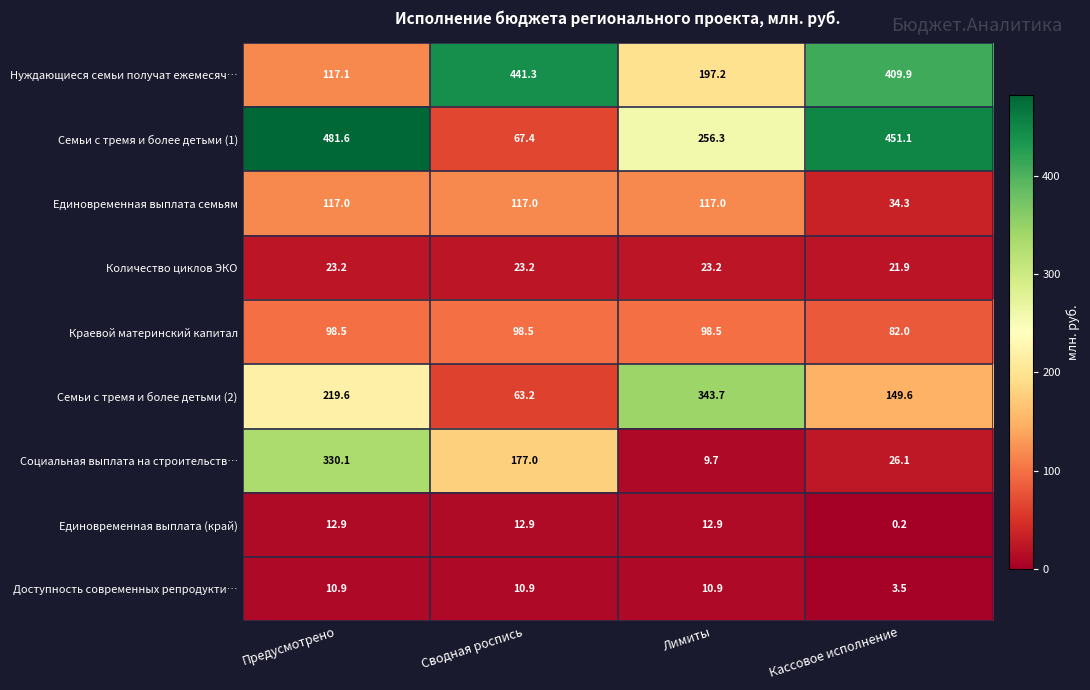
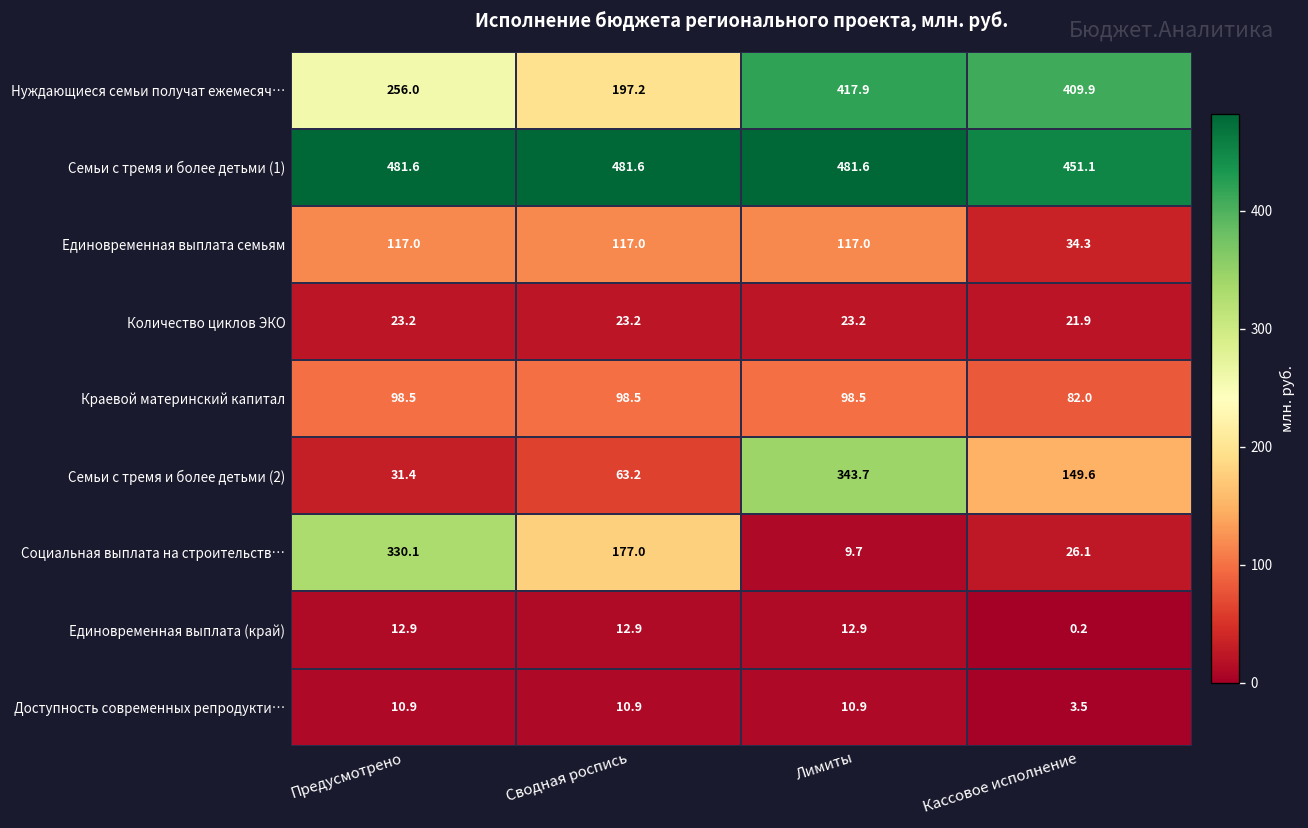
  {
    "Нуждающиеся семьи получат ежемесяч…": {
-     "Предусмотрено": 117.1,
-     "Сводная роспись": 441.3,
-     "Лимиты": 197.2,
+     "Предусмотрено": 256.0,
+     "Сводная роспись": 197.2,
+     "Лимиты": 417.9,
      "Кассовое исполнение": 409.9
    },
    "Семьи с тремя и более детьми (1)": {
      "Предусмотрено": 481.6,
-     "Сводная роспись": 67.4,
-     "Лимиты": 256.3,
+     "Сводная роспись": 481.6,
+     "Лимиты": 481.6,
      "Кассовое исполнение": 451.1
    },
    "Единовременная выплата семьям": {
      "Предусмотрено": 117.0,
      "Сводная роспись": 117.0,
      "Лимиты": 117.0,
      "Кассовое исполнение": 34.3
    },
    "Количество циклов ЭКО": {
      "Предусмотрено": 23.2,
      "Сводная роспись": 23.2,
      "Лимиты": 23.2,
      "Кассовое исполнение": 21.9
    },
    "Краевой материнский капитал": {
      "Предусмотрено": 98.5,
      "Сводная роспись": 98.5,
      "Лимиты": 98.5,
      "Кассовое исполнение": 82.0
    },
    "Семьи с тремя и более детьми (2)": {
-     "Предусмотрено": 219.6,
+     "Предусмотрено": 31.4,
      "Сводная роспись": 63.2,
      "Лимиты": 343.7,
      "Кассовое исполнение": 149.6
    },
    "Социальная выплата на строительств…": {
      "Предусмотрено": 330.1,
      "Сводная роспись": 177.0,
      "Лимиты": 9.7,
      "Кассовое исполнение": 26.1
    },
    "Единовременная выплата (край)": {
      "Предусмотрено": 12.9,
      "Сводная роспись": 12.9,
      "Лимиты": 12.9,
      "Кассовое исполнение": 0.2
    },
    "Доступность современных репродукти…": {
      "Предусмотрено": 10.9,
      "Сводная роспись": 10.9,
      "Лимиты": 10.9,
      "Кассовое исполнение": 3.5
    }
  }
